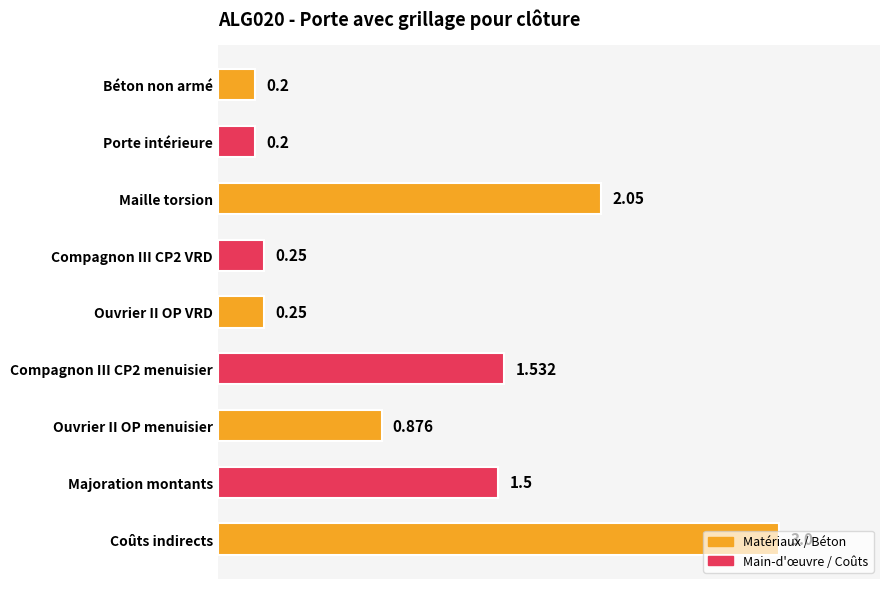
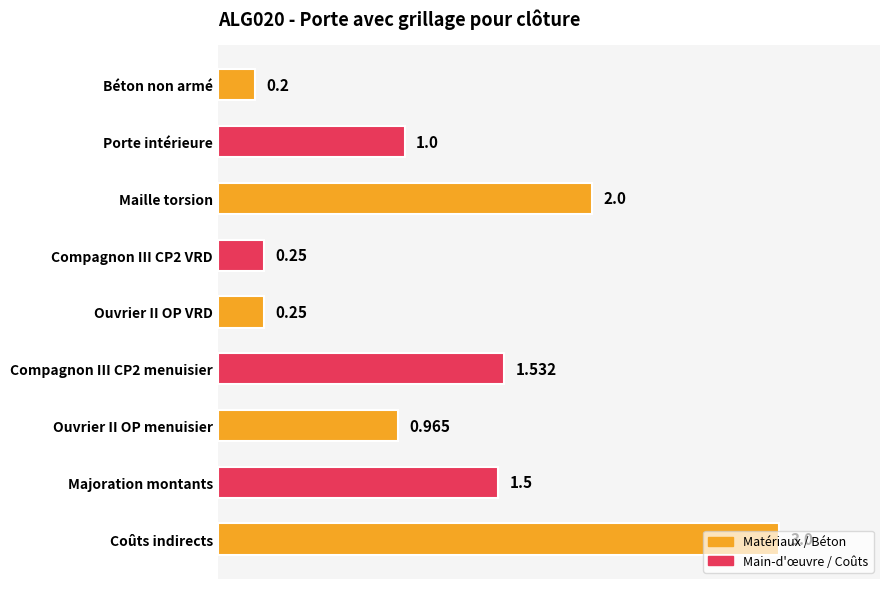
  {
    "Béton non armé": 0.2,
-   "Porte intérieure": 0.2,
-   "Maille torsion": 2.05,
+   "Porte intérieure": 1.0,
+   "Maille torsion": 2.0,
    "Compagnon III CP2 VRD": 0.25,
    "Ouvrier II OP VRD": 0.25,
    "Compagnon III CP2 menuisier": 1.532,
-   "Ouvrier II OP menuisier": 0.876,
+   "Ouvrier II OP menuisier": 0.965,
    "Majoration montants": 1.5
  }
